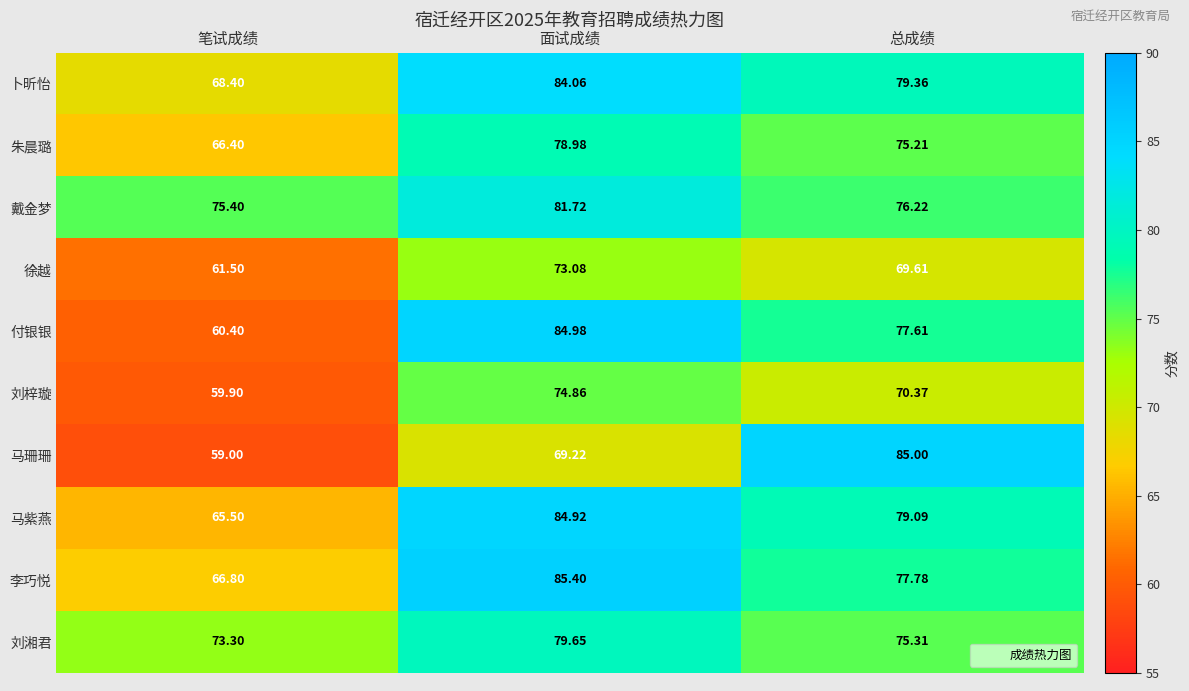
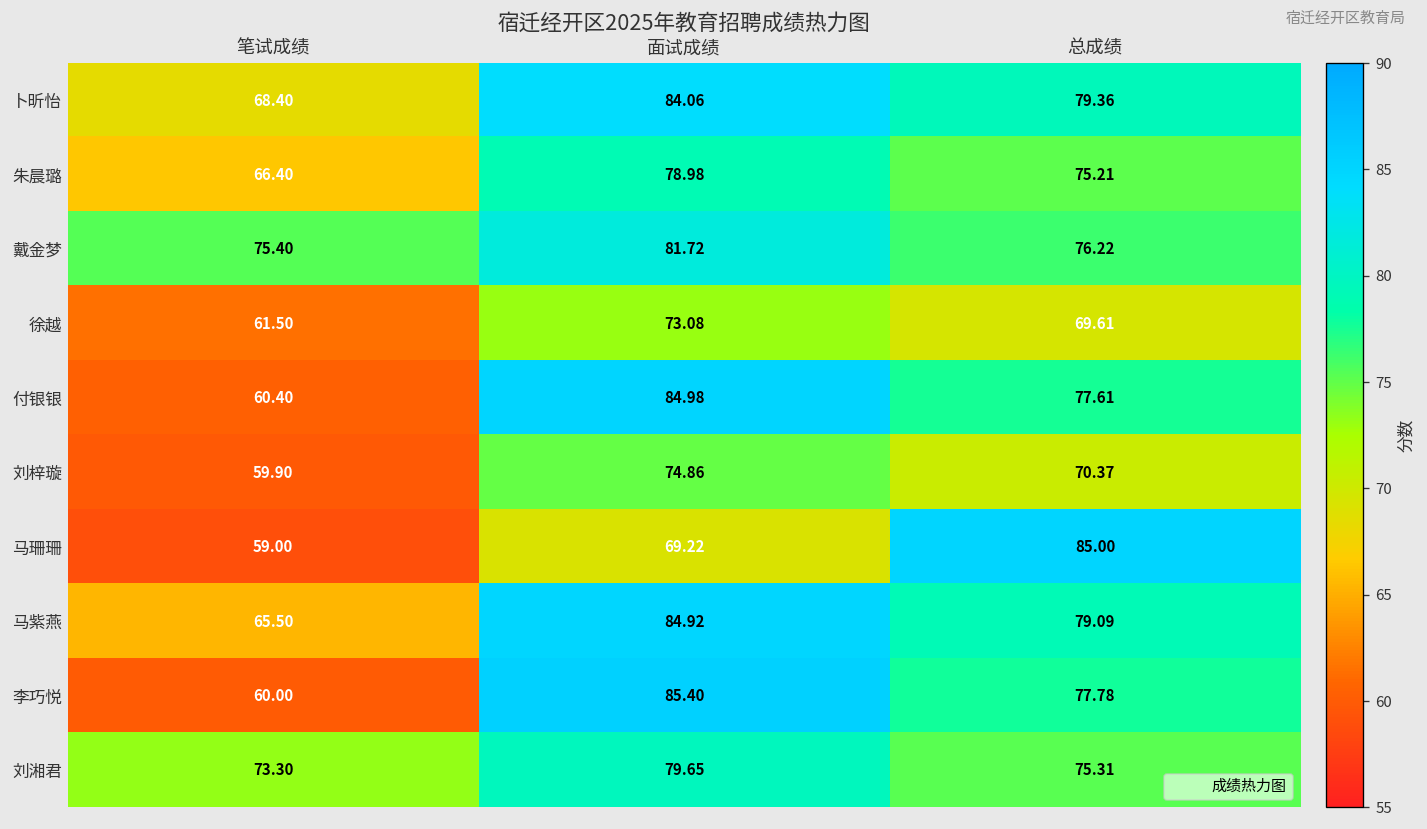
  {
    "卜昕怡": {
      "笔试成绩": 68.40,
      "面试成绩": 84.06,
      "总成绩": 79.36
    },
    "朱晨璐": {
      "笔试成绩": 66.40,
      "面试成绩": 78.98,
      "总成绩": 75.21
    },
    "戴金梦": {
      "笔试成绩": 75.40,
      "面试成绩": 81.72,
      "总成绩": 76.22
    },
    "徐越": {
      "笔试成绩": 61.50,
      "面试成绩": 73.08,
      "总成绩": 69.61
    },
    "付银银": {
      "笔试成绩": 60.40,
      "面试成绩": 84.98,
      "总成绩": 77.61
    },
    "刘梓璇": {
      "笔试成绩": 59.90,
      "面试成绩": 74.86,
      "总成绩": 70.37
    },
    "马珊珊": {
      "笔试成绩": 59.00,
      "面试成绩": 69.22,
      "总成绩": 85.00
    },
    "马紫燕": {
      "笔试成绩": 65.50,
      "面试成绩": 84.92,
      "总成绩": 79.09
    },
    "李巧悦": {
-     "笔试成绩": 66.80,
+     "笔试成绩": 60.00,
      "面试成绩": 85.40,
      "总成绩": 77.78
    },
    "刘湘君": {
      "笔试成绩": 73.30,
      "面试成绩": 79.65,
      "总成绩": 75.31
    }
  }
